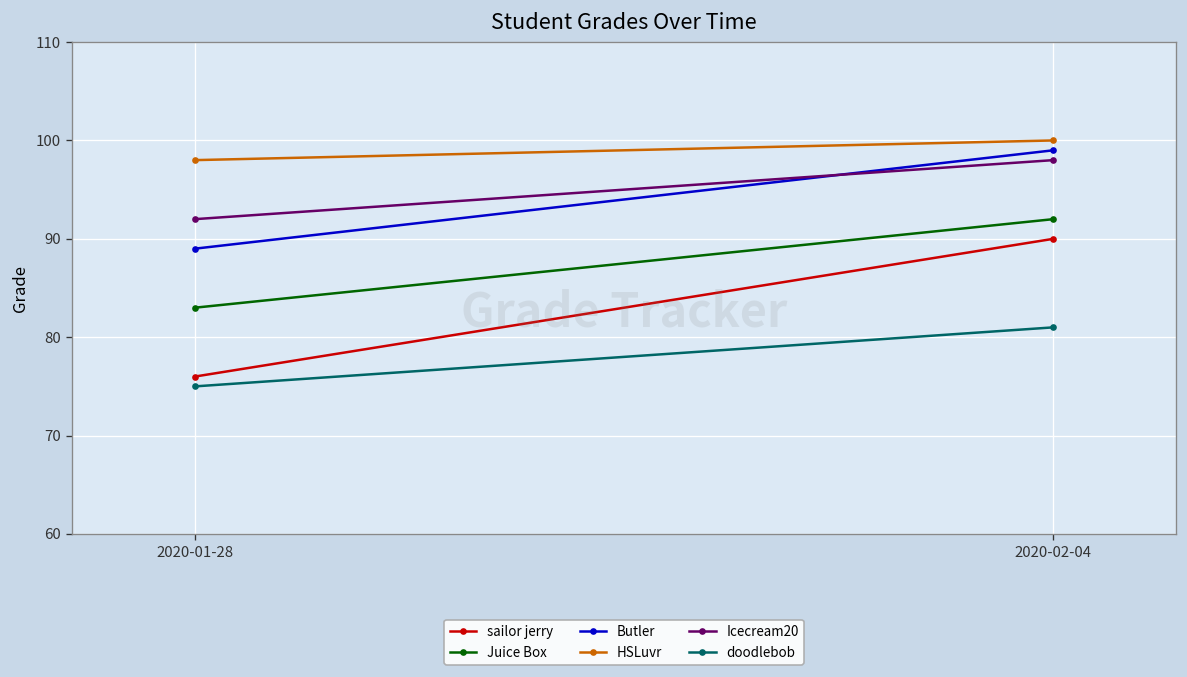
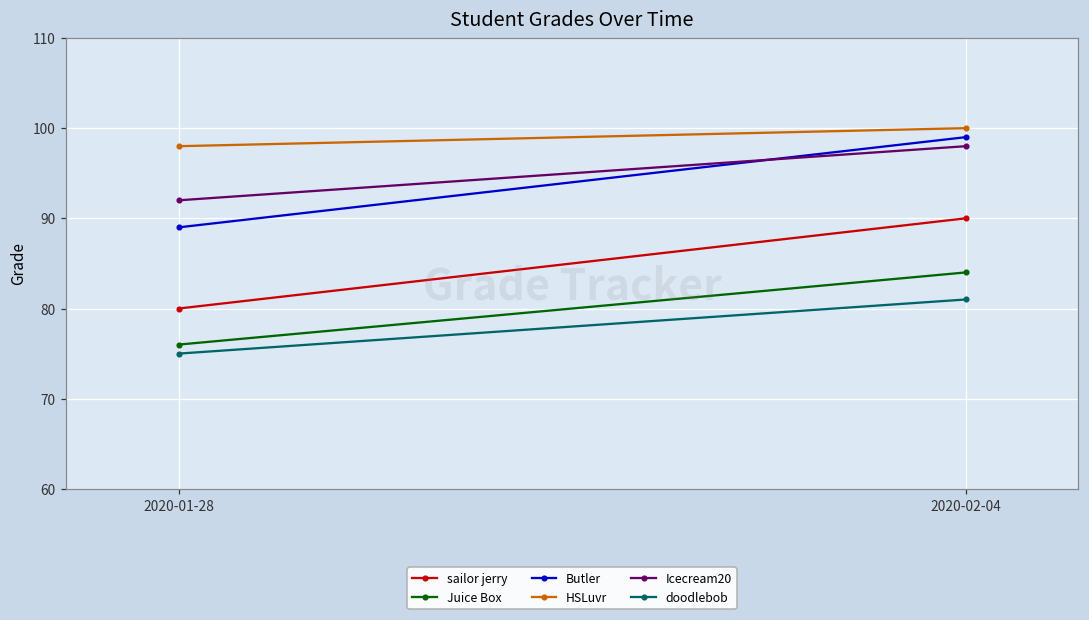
  {
    "sailor jerry": {
-     "2020-01-28": 76,
+     "2020-01-28": 80,
      "2020-02-04": 90
    },
    "Juice Box": {
-     "2020-01-28": 83,
-     "2020-02-04": 92
+     "2020-01-28": 76,
+     "2020-02-04": 84
    },
    "Butler": {
      "2020-01-28": 89,
      "2020-02-04": 99
    },
    "HSLuvr": {
      "2020-01-28": 98,
      "2020-02-04": 100
    },
    "Icecream20": {
      "2020-01-28": 92,
      "2020-02-04": 98
    },
    "doodlebob": {
      "2020-01-28": 75,
      "2020-02-04": 81
    }
  }
